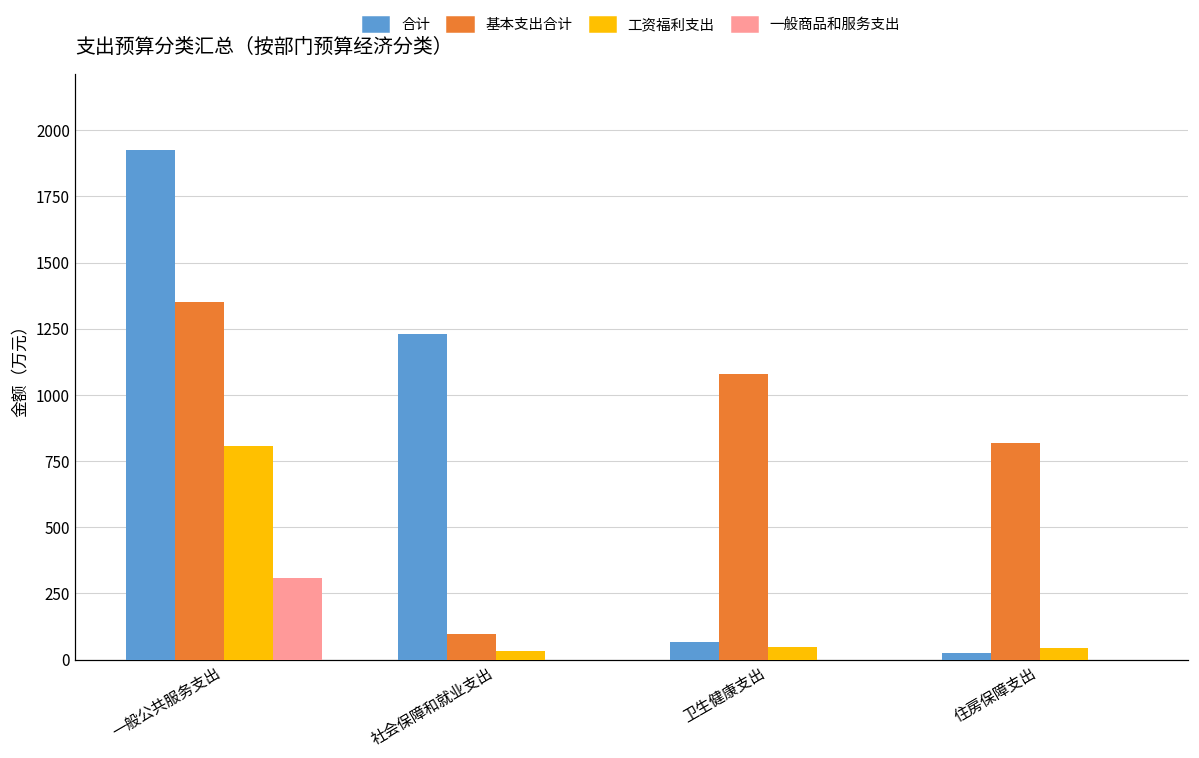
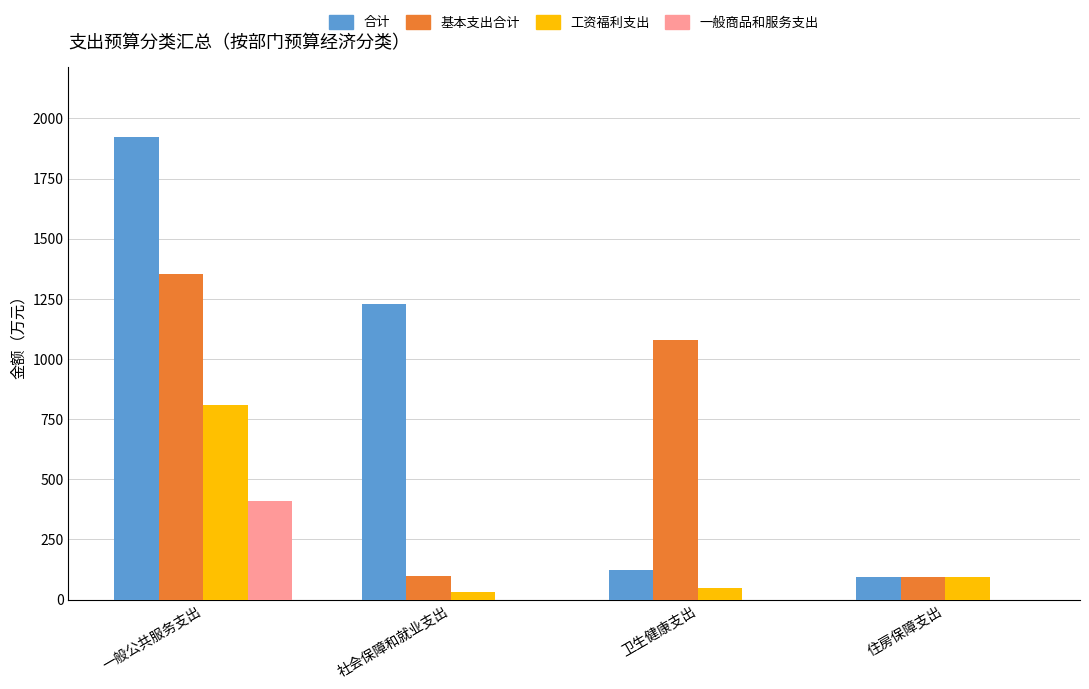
  {
    "合计": {
      "一般公共服务支出": 1920,
      "社会保障和就业支出": 1230,
-     "卫生健康支出": 70,
-     "住房保障支出": 30
+     "卫生健康支出": 120,
+     "住房保障支出": 90
    },
    "基本支出合计": {
      "一般公共服务支出": 1350,
      "社会保障和就业支出": 100,
      "卫生健康支出": 1080,
-     "住房保障支出": 820
+     "住房保障支出": 90
    },
    "工资福利支出": {
      "一般公共服务支出": 810,
      "社会保障和就业支出": 30,
      "卫生健康支出": 50,
-     "住房保障支出": 40
+     "住房保障支出": 90
    },
    "一般商品和服务支出": {
-     "一般公共服务支出": 310,
+     "一般公共服务支出": 410,
      "社会保障和就业支出": 0,
      "卫生健康支出": 0,
      "住房保障支出": 0
    }
  }
